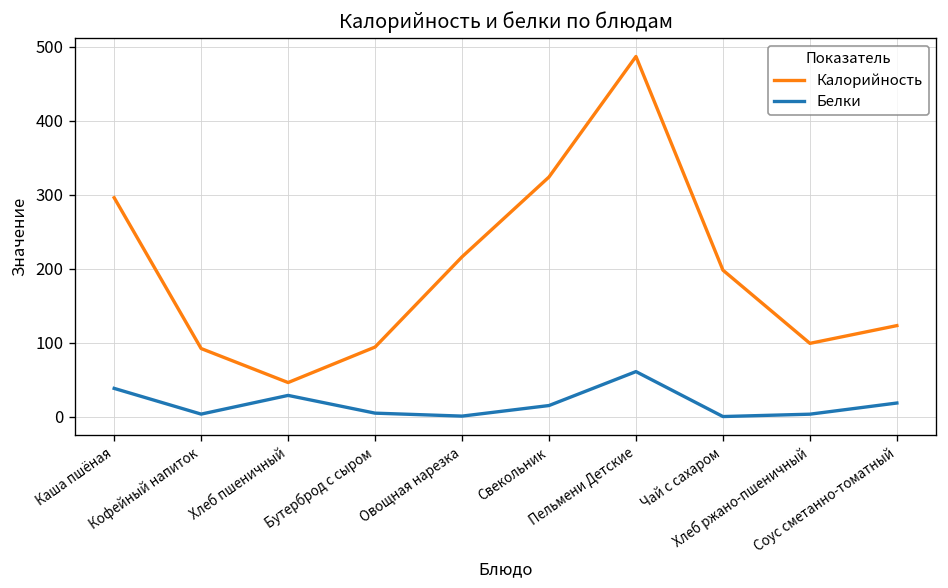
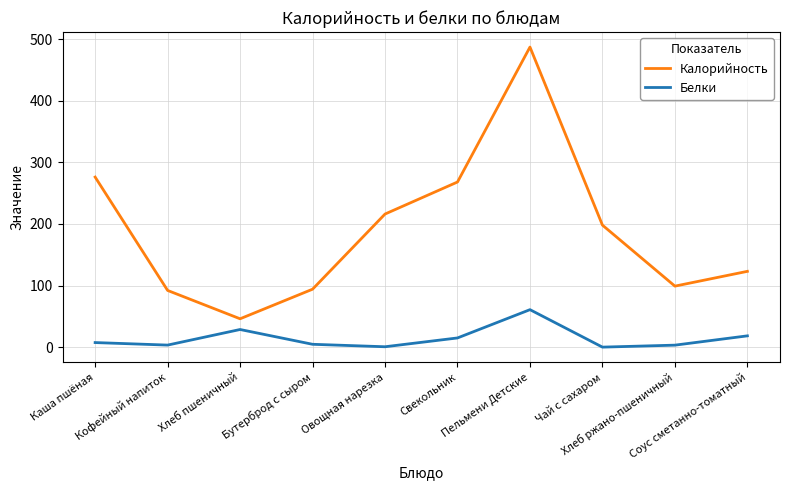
  {
    "Калорийность": {
-     "Каша пшёная": 300,
+     "Каша пшёная": 280,
      "Кофейный напиток": 90,
      "Хлеб пшеничный": 50,
      "Бутерброд с сыром": 90,
      "Овощная нарезка": 220,
-     "Свекольник": 320,
+     "Свекольник": 270,
      "Пельмени Детские": 490,
      "Чай с сахаром": 200,
      "Хлеб ржано-пшеничный": 100,
      "Соус сметанно-томатный": 120
    },
    "Белки": {
-     "Каша пшёная": 40,
+     "Каша пшёная": 10,
      "Кофейный напиток": 0,
      "Хлеб пшеничный": 30,
      "Бутерброд с сыром": 0,
      "Овощная нарезка": 0,
      "Свекольник": 10,
      "Пельмени Детские": 60,
      "Чай с сахаром": 0,
      "Хлеб ржано-пшеничный": 0,
      "Соус сметанно-томатный": 20
    }
  }
